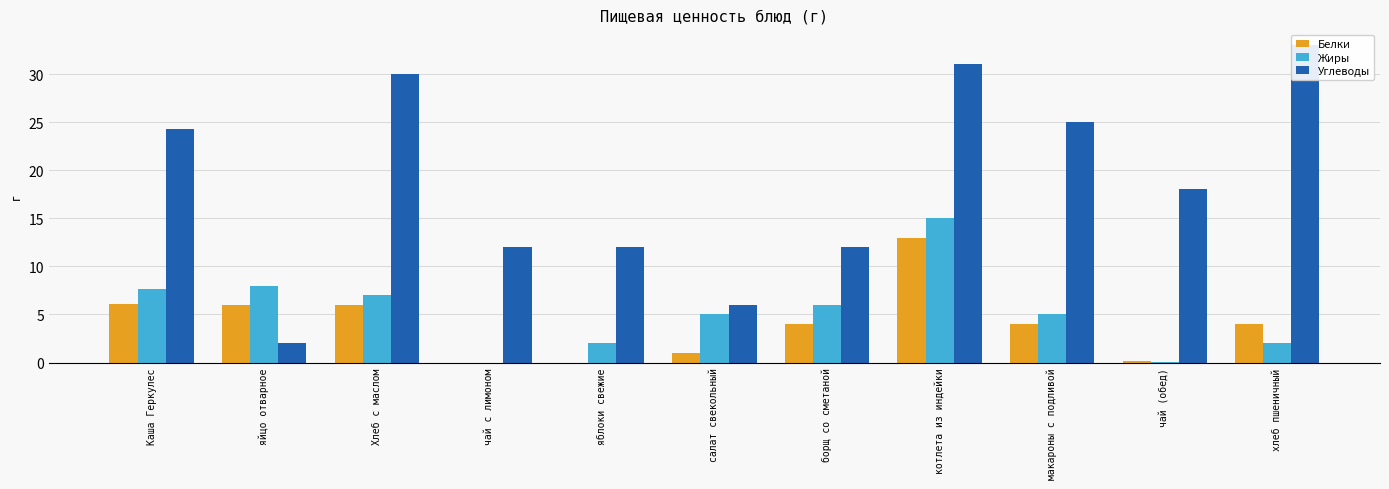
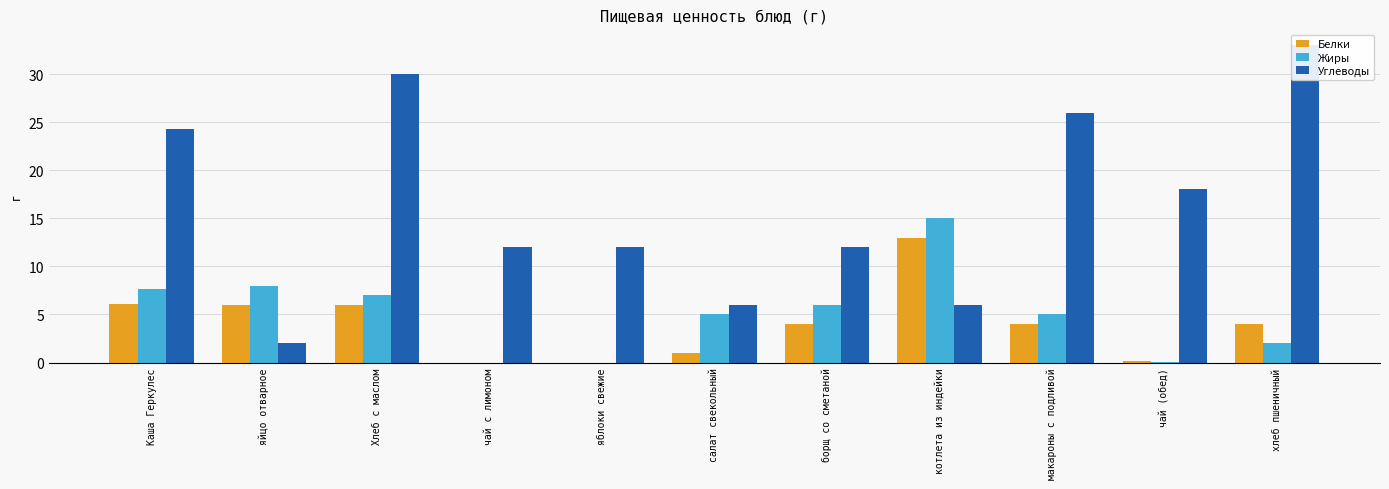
  {
    "Белки": {
      "Каша Геркулес": 6,
      "яйцо отварное": 6,
      "Хлеб с маслом": 6,
      "чай с лимоном": 0,
      "яблоки свежие": 0,
      "салат свекольный": 1,
      "борщ со сметаной": 4,
      "котлета из индейки": 13,
      "макароны с подливой": 4,
      "хлеб пшеничный": 4
    },
    "Жиры": {
      "Каша Геркулес": 8,
      "яйцо отварное": 8,
      "Хлеб с маслом": 7,
      "чай с лимоном": 0,
-     "яблоки свежие": 2,
+     "яблоки свежие": 0,
      "салат свекольный": 5,
      "борщ со сметаной": 6,
      "котлета из индейки": 15,
      "макароны с подливой": 5,
      "хлеб пшеничный": 2
    },
    "Углеводы": {
      "Каша Геркулес": 24,
      "яйцо отварное": 2,
      "Хлеб с маслом": 30,
      "чай с лимоном": 12,
      "яблоки свежие": 12,
      "салат свекольный": 6,
      "борщ со сметаной": 12,
-     "котлета из индейки": 31,
-     "макароны с подливой": 25,
+     "котлета из индейки": 6,
+     "макароны с подливой": 26,
      "чай (обед)": 18
    }
  }
